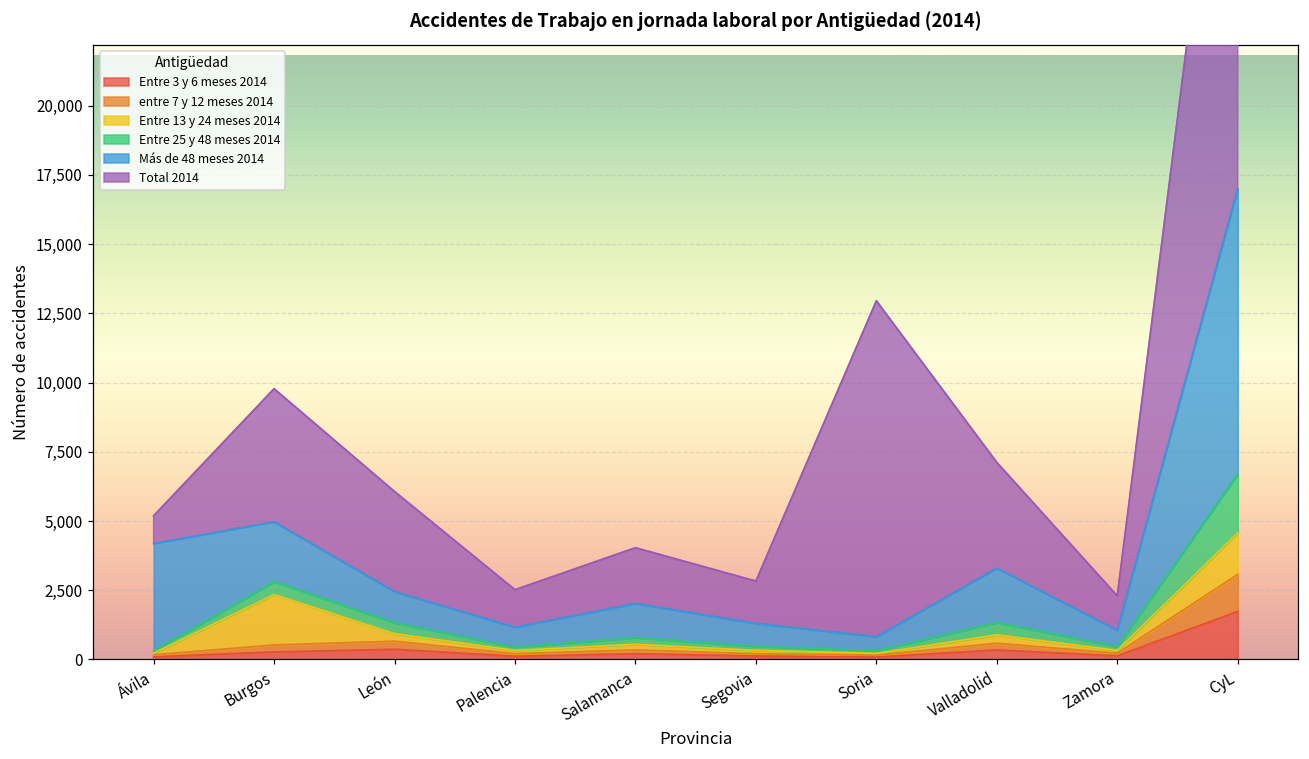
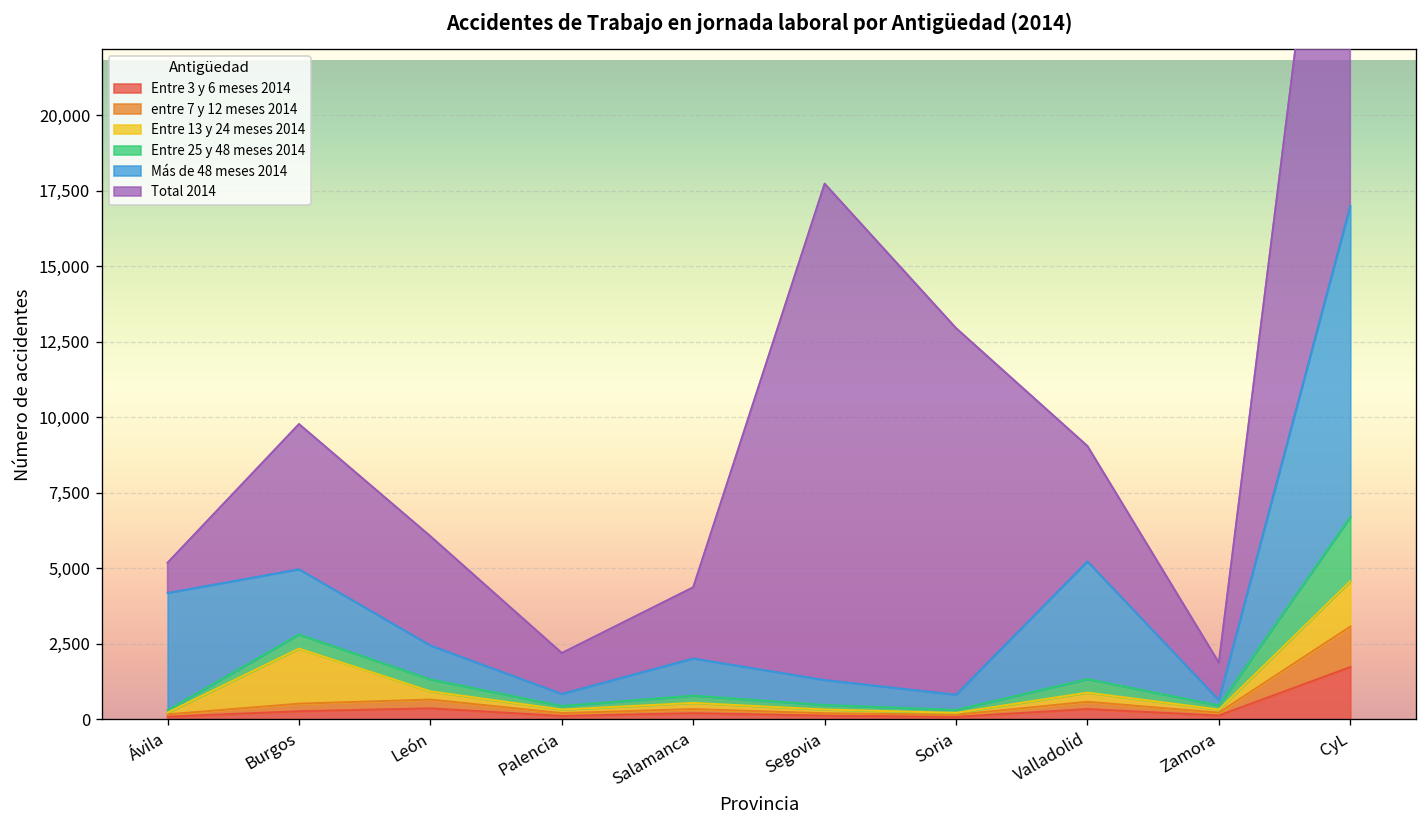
  {
    "Entre 13 y 24 meses 2014": {
      "Burgos": "1,800",
      "León": "300",
      "Palencia": "100",
      "Salamanca": "200",
      "Segovia": "100",
      "Valladolid": "300",
      "Zamora": "100",
      "CyL": "1,500"
    },
    "Entre 25 y 48 meses 2014": {
      "Burgos": "500",
      "León": "400",
      "Palencia": "100",
      "Salamanca": "200",
      "Segovia": "200",
      "Valladolid": "400",
      "Zamora": "100",
      "CyL": "2,100"
    },
    "Más de 48 meses 2014": {
      "Ávila": "3,900",
      "Burgos": "2,200",
      "León": "1,100",
-     "Palencia": "700",
+     "Palencia": "400",
      "Salamanca": "1,200",
      "Segovia": "800",
      "Soria": "500",
-     "Valladolid": "2,000",
-     "Zamora": "600",
+     "Valladolid": "3,900",
+     "Zamora": "200",
      "CyL": "10,300"
    },
    "Total 2014": {
      "Ávila": "1,000",
      "Burgos": "4,800",
      "León": "3,600",
      "Palencia": "1,400",
-     "Salamanca": "2,000",
-     "Segovia": "1,500",
+     "Salamanca": "2,400",
+     "Segovia": "16,400",
      "Soria": "12,100",
      "Valladolid": "3,800",
      "Zamora": "1,200"
    }
  }
